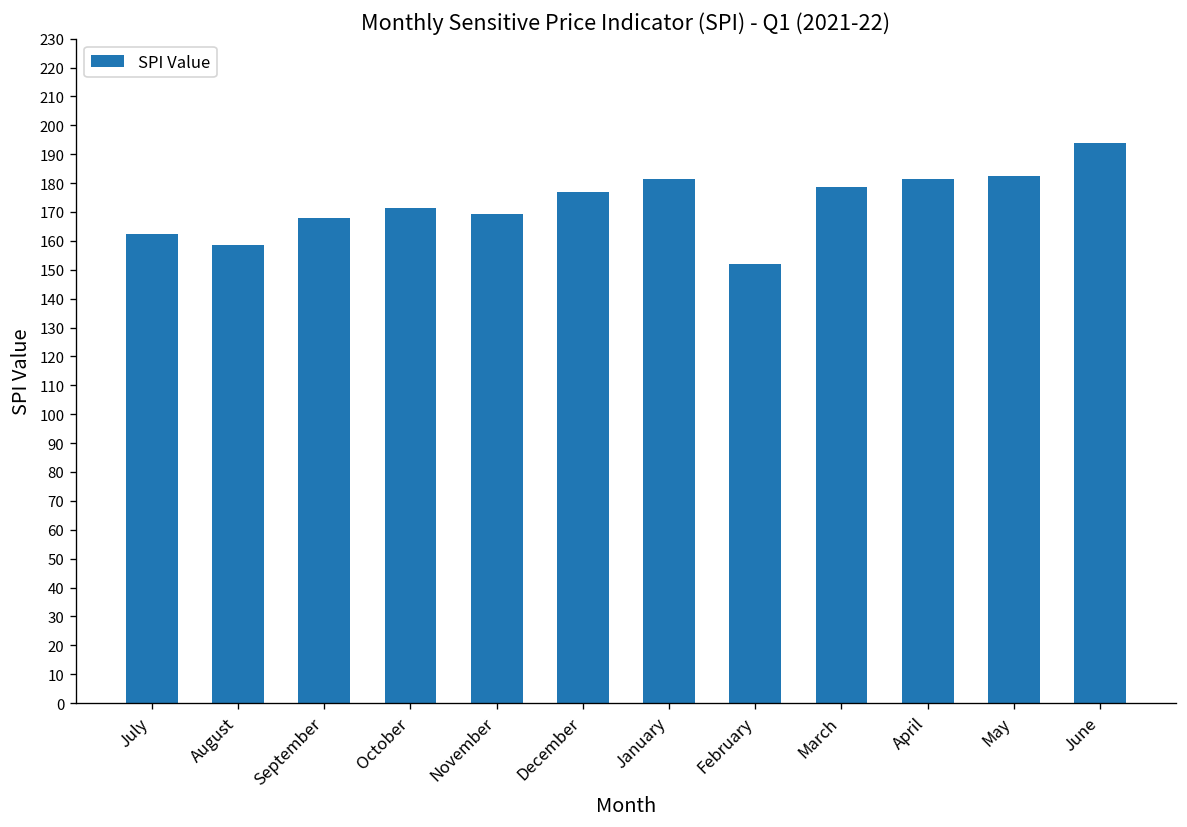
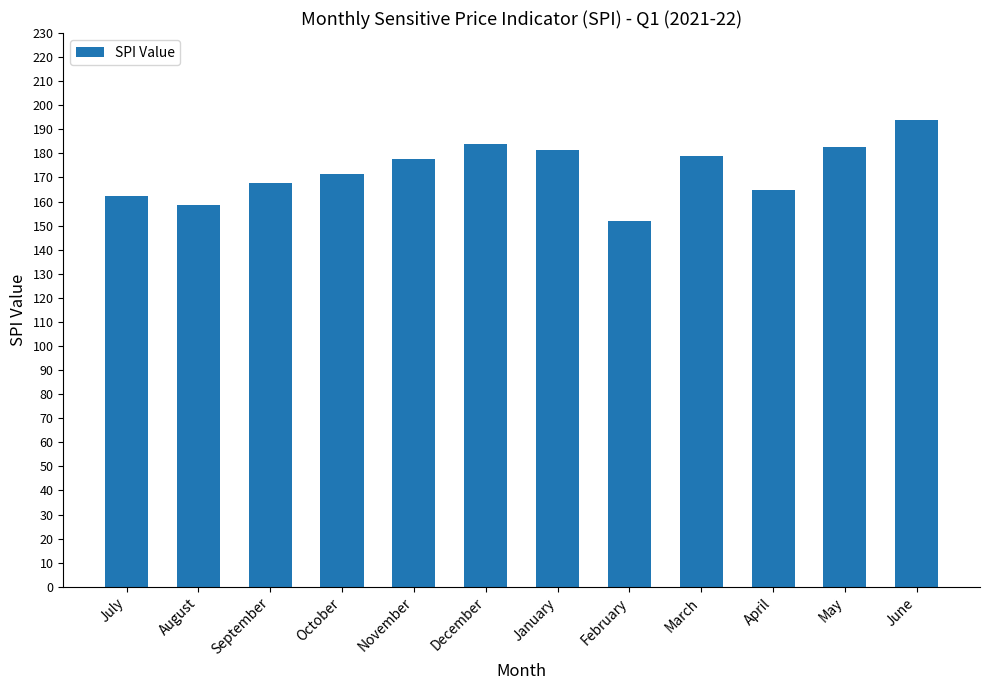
  {
    "July": 162,
    "August": 158,
    "September": 168,
    "October": 171,
-   "November": 169,
-   "December": 177,
+   "November": 178,
+   "December": 184,
    "January": 181,
    "February": 152,
    "March": 179,
-   "April": 181,
+   "April": 165,
    "May": 183,
    "June": 194
  }
